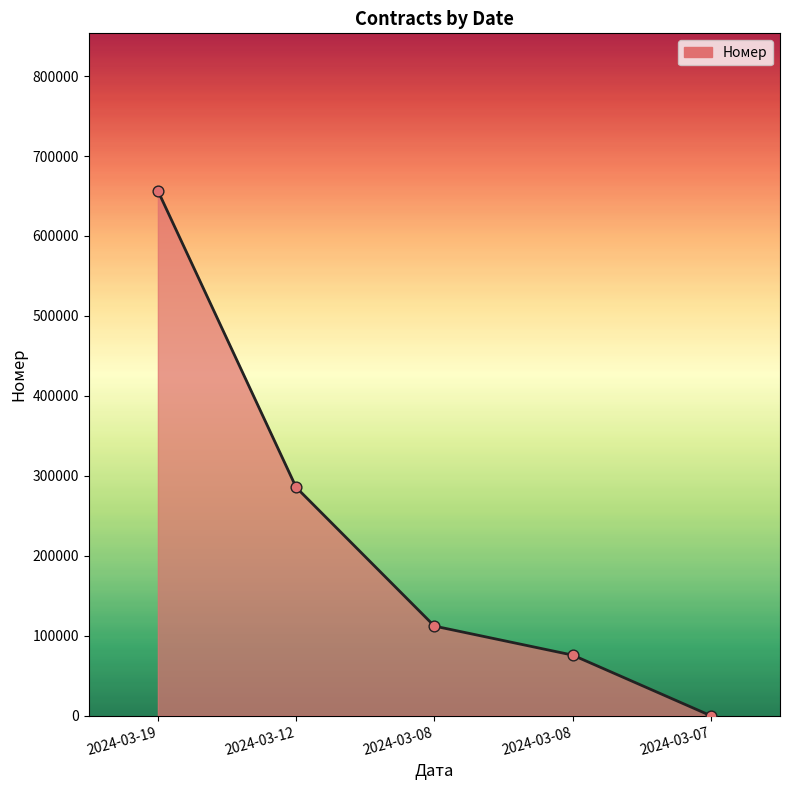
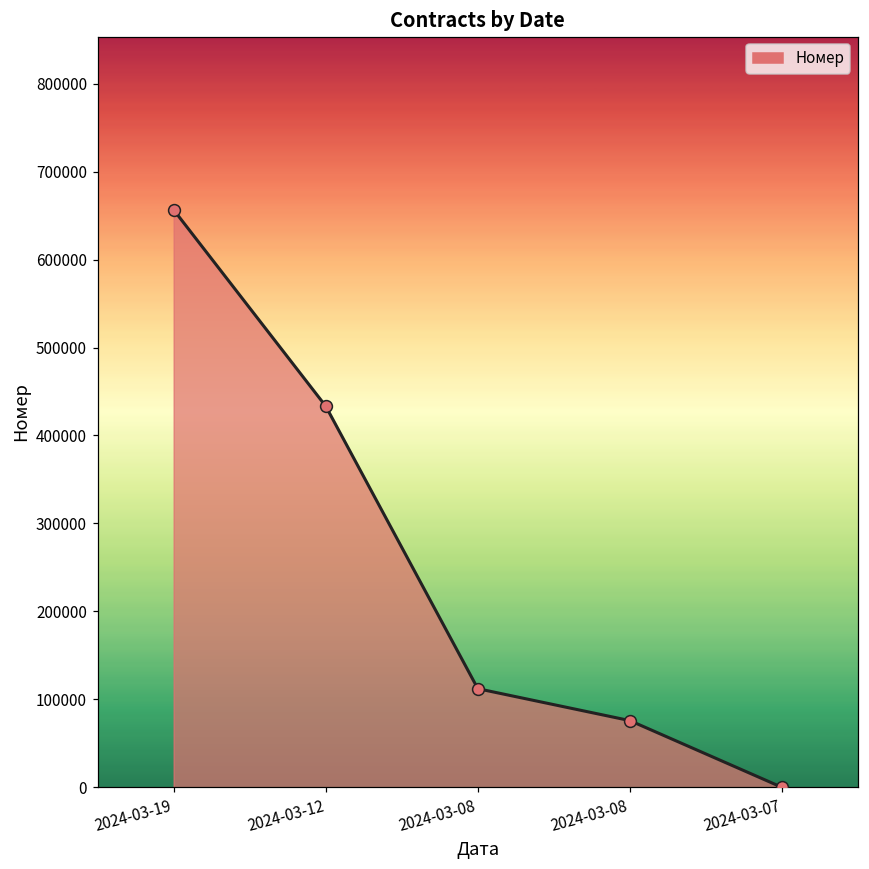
  {
    "2024-03-19": 660000,
-   "2024-03-12": 290000,
+   "2024-03-12": 430000,
    "2024-03-07": 0
  }
